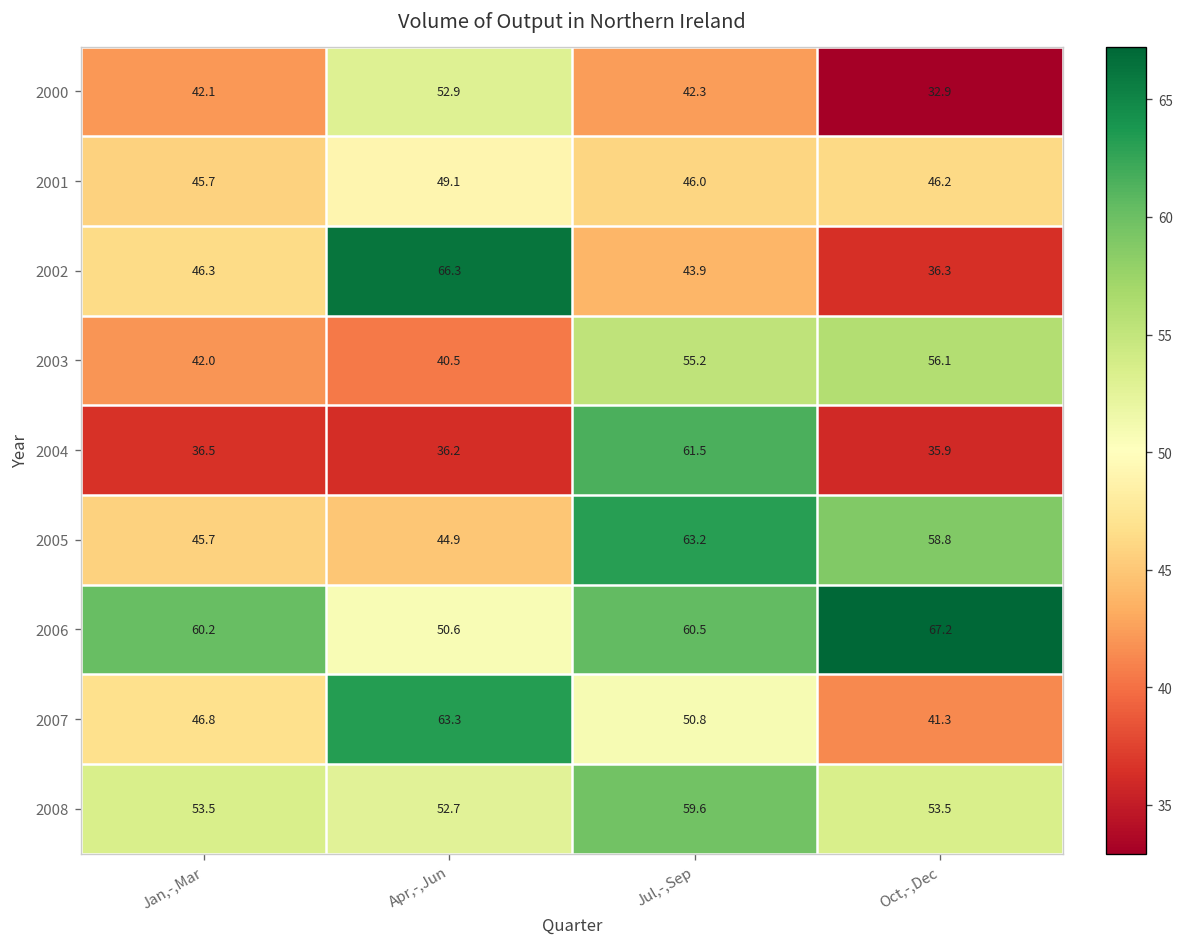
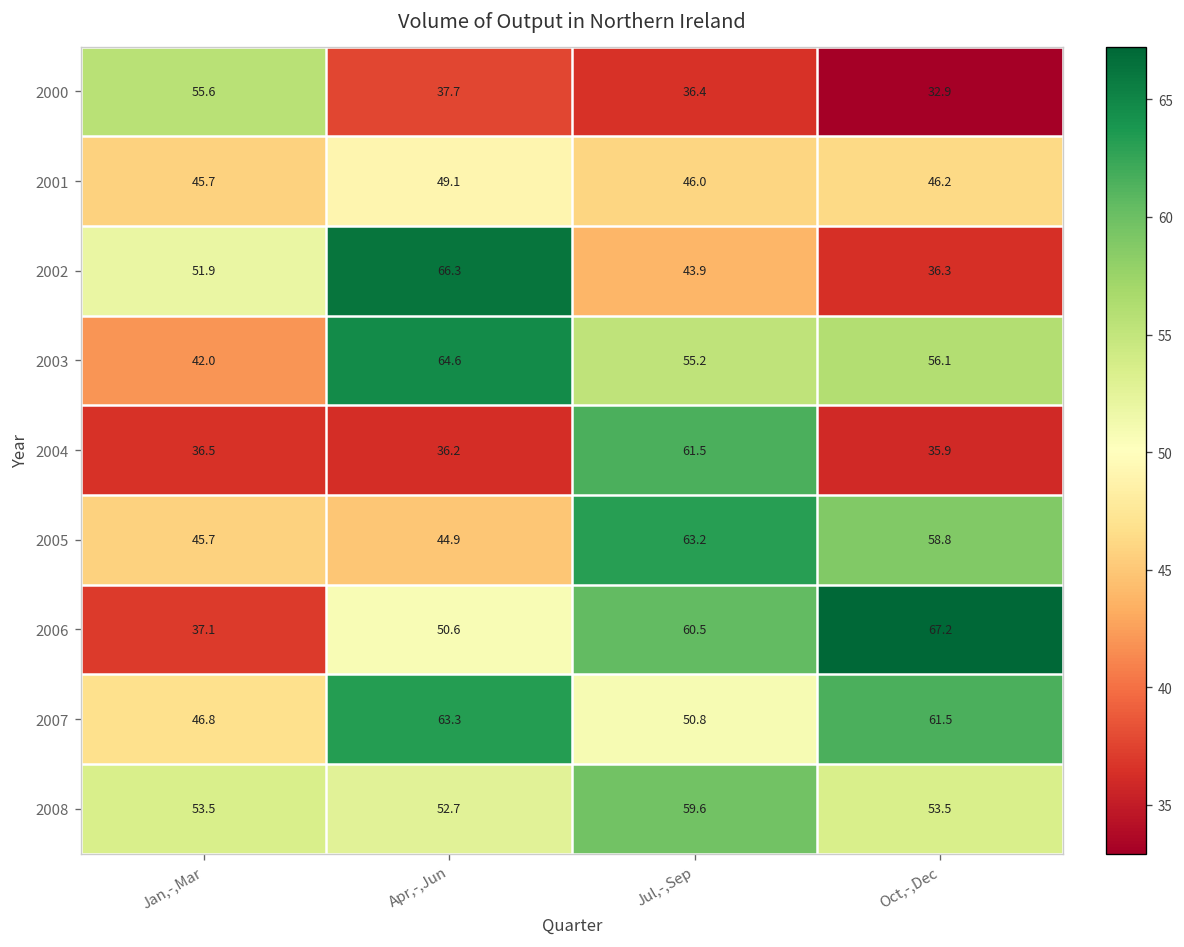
  {
    "2000": {
-     "Jan,-,Mar": 42.1,
-     "Apr,-,Jun": 52.9,
-     "Jul,-,Sep": 42.3,
+     "Jan,-,Mar": 55.6,
+     "Apr,-,Jun": 37.7,
+     "Jul,-,Sep": 36.4,
      "Oct,-,Dec": 32.9
    },
    "2001": {
      "Jan,-,Mar": 45.7,
      "Apr,-,Jun": 49.1,
      "Jul,-,Sep": 46.0,
      "Oct,-,Dec": 46.2
    },
    "2002": {
-     "Jan,-,Mar": 46.3,
+     "Jan,-,Mar": 51.9,
      "Apr,-,Jun": 66.3,
      "Jul,-,Sep": 43.9,
      "Oct,-,Dec": 36.3
    },
    "2003": {
      "Jan,-,Mar": 42.0,
-     "Apr,-,Jun": 40.5,
+     "Apr,-,Jun": 64.6,
      "Jul,-,Sep": 55.2,
      "Oct,-,Dec": 56.1
    },
    "2004": {
      "Jan,-,Mar": 36.5,
      "Apr,-,Jun": 36.2,
      "Jul,-,Sep": 61.5,
      "Oct,-,Dec": 35.9
    },
    "2005": {
      "Jan,-,Mar": 45.7,
      "Apr,-,Jun": 44.9,
      "Jul,-,Sep": 63.2,
      "Oct,-,Dec": 58.8
    },
    "2006": {
-     "Jan,-,Mar": 60.2,
+     "Jan,-,Mar": 37.1,
      "Apr,-,Jun": 50.6,
      "Jul,-,Sep": 60.5,
      "Oct,-,Dec": 67.2
    },
    "2007": {
      "Jan,-,Mar": 46.8,
      "Apr,-,Jun": 63.3,
      "Jul,-,Sep": 50.8,
-     "Oct,-,Dec": 41.3
+     "Oct,-,Dec": 61.5
    },
    "2008": {
      "Jan,-,Mar": 53.5,
      "Apr,-,Jun": 52.7,
      "Jul,-,Sep": 59.6,
      "Oct,-,Dec": 53.5
    }
  }
